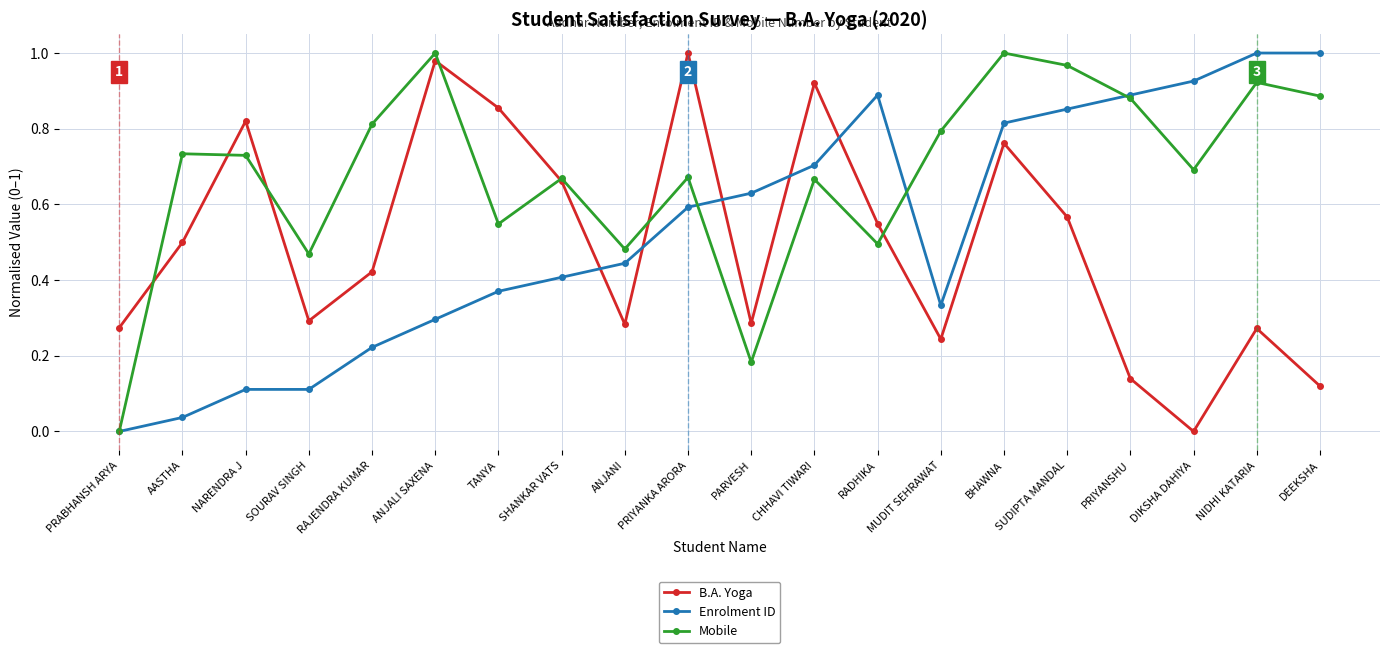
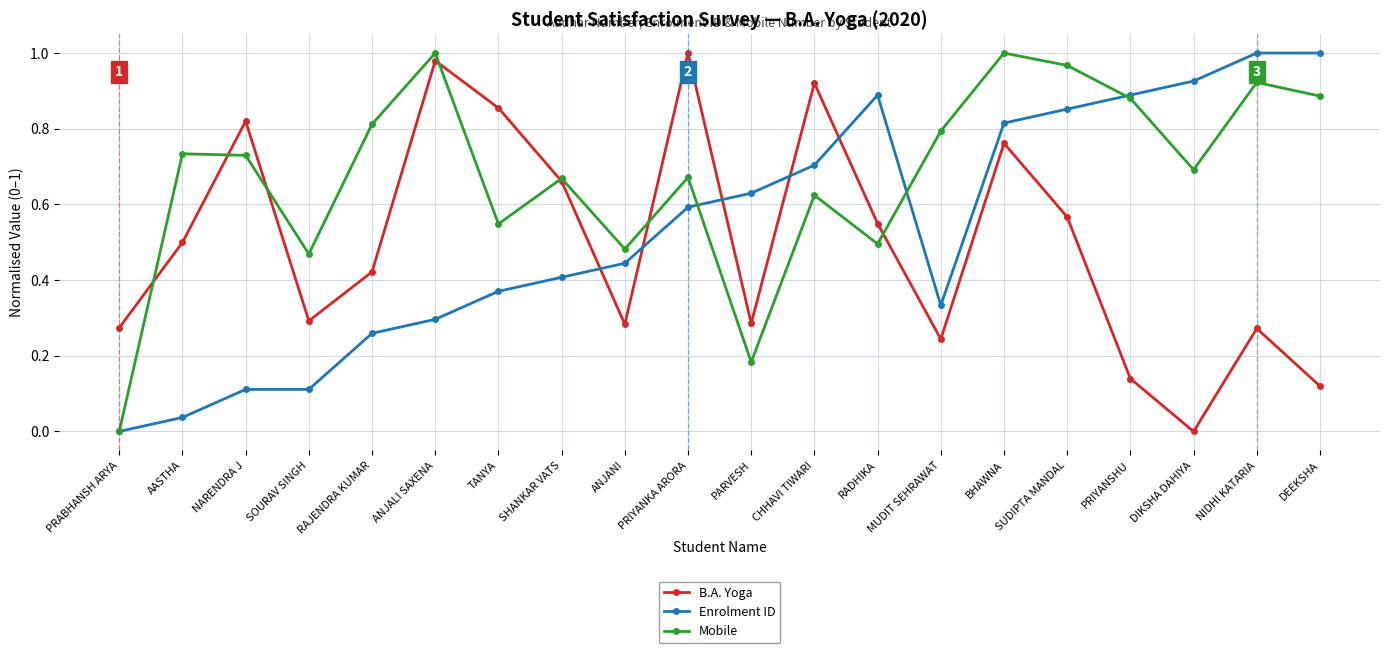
  {
    "B.A. Yoga": {
      "PRABHANSH ARYA": 0.27,
      "AASTHA": 0.50,
      "NARENDRA J": 0.82,
      "SOURAV SINGH": 0.29,
      "RAJENDRA KUMAR": 0.42,
      "ANJALI SAXENA": 0.98,
      "TANYA": 0.85,
      "SHANKAR VATS": 0.66,
      "ANJANI": 0.28,
      "PARVESH": 0.29,
      "CHHAVI TIWARI": 0.92,
      "RADHIKA": 0.55,
      "MUDIT SEHRAWAT": 0.24,
      "BHAWNA": 0.76,
      "SUDIPTA MANDAL": 0.57,
      "PRIYANSHU": 0.14,
      "DIKSHA DAHIYA": 0.00,
      "NIDHI KATARIA": 0.27,
      "DEEKSHA": 0.12
    },
    "Enrolment ID": {
      "AASTHA": 0.04,
      "NARENDRA J": 0.11,
      "SOURAV SINGH": 0.11,
-     "RAJENDRA KUMAR": 0.22,
+     "RAJENDRA KUMAR": 0.26,
      "ANJALI SAXENA": 0.30,
      "TANYA": 0.37,
      "SHANKAR VATS": 0.41,
      "ANJANI": 0.44,
      "PRIYANKA ARORA": 0.59,
      "PARVESH": 0.63,
      "CHHAVI TIWARI": 0.70,
      "RADHIKA": 0.89,
      "MUDIT SEHRAWAT": 0.33,
      "BHAWNA": 0.81,
      "SUDIPTA MANDAL": 0.85,
      "PRIYANSHU": 0.89,
      "DIKSHA DAHIYA": 0.93,
      "NIDHI KATARIA": 1.00,
      "DEEKSHA": 1.00
    },
    "Mobile": {
      "AASTHA": 0.73,
      "NARENDRA J": 0.73,
      "SOURAV SINGH": 0.47,
      "RAJENDRA KUMAR": 0.81,
      "ANJALI SAXENA": 1.00,
      "TANYA": 0.55,
      "SHANKAR VATS": 0.67,
      "ANJANI": 0.48,
      "PRIYANKA ARORA": 0.67,
      "PARVESH": 0.18,
-     "CHHAVI TIWARI": 0.67,
+     "CHHAVI TIWARI": 0.62,
      "RADHIKA": 0.50,
      "MUDIT SEHRAWAT": 0.79,
      "BHAWNA": 1.00,
      "SUDIPTA MANDAL": 0.97,
      "PRIYANSHU": 0.88,
      "DIKSHA DAHIYA": 0.69,
      "DEEKSHA": 0.89
    }
  }
